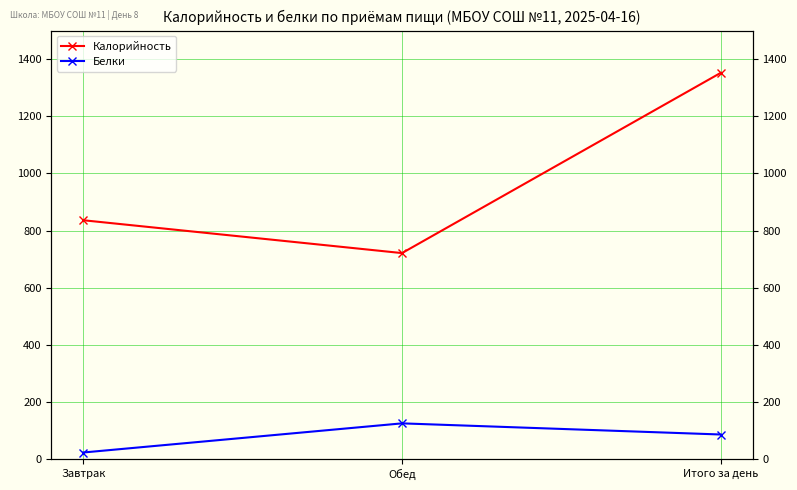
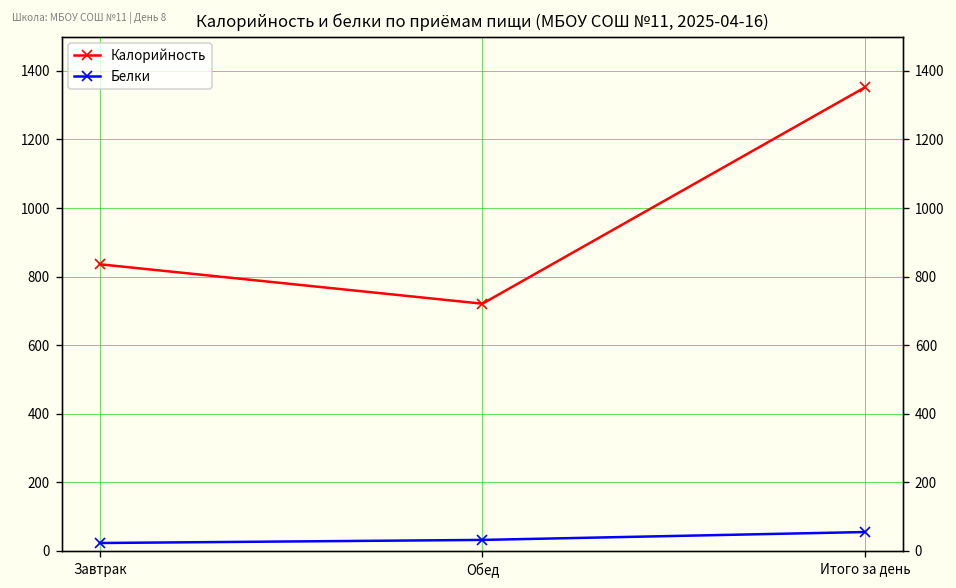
  {
    "Калорийность": {
      "Завтрак": 840,
      "Обед": 720,
      "Итого за день": 1350
    },
    "Белки": {
      "Завтрак": 20,
-     "Обед": 130,
-     "Итого за день": 90
+     "Обед": 30,
+     "Итого за день": 60
    }
  }
